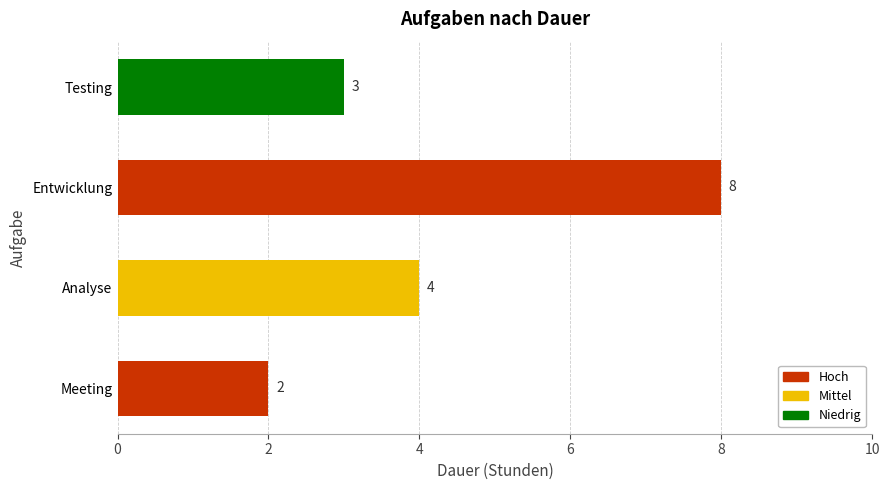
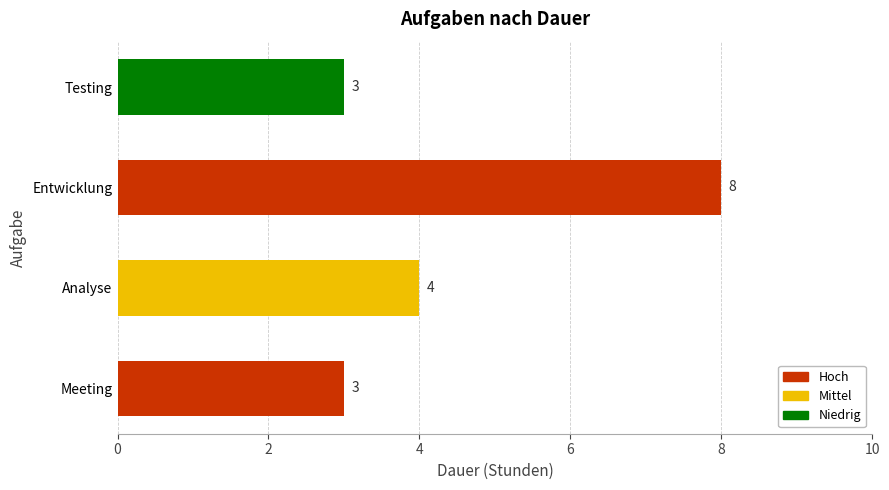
  {
    "Testing": 3,
    "Entwicklung": 8,
    "Analyse": 4,
-   "Meeting": 2
+   "Meeting": 3
  }
